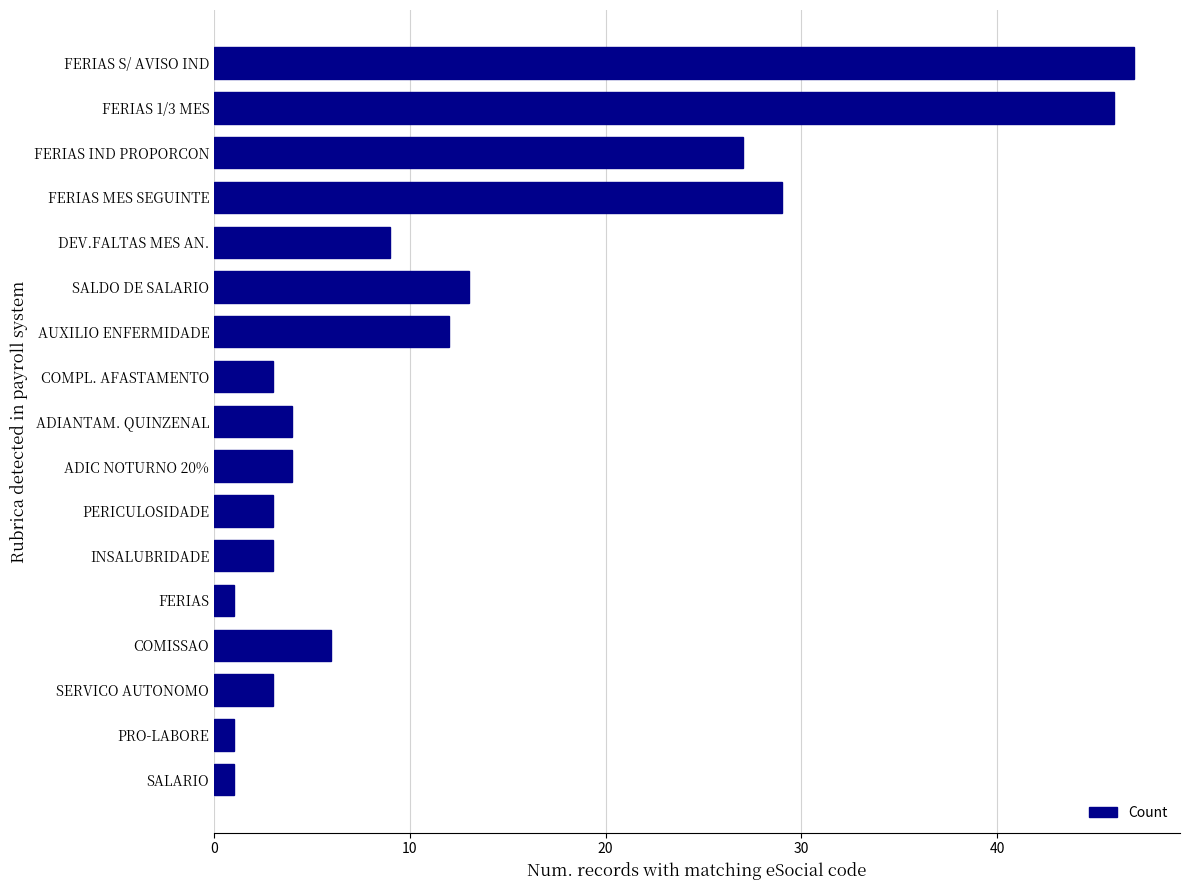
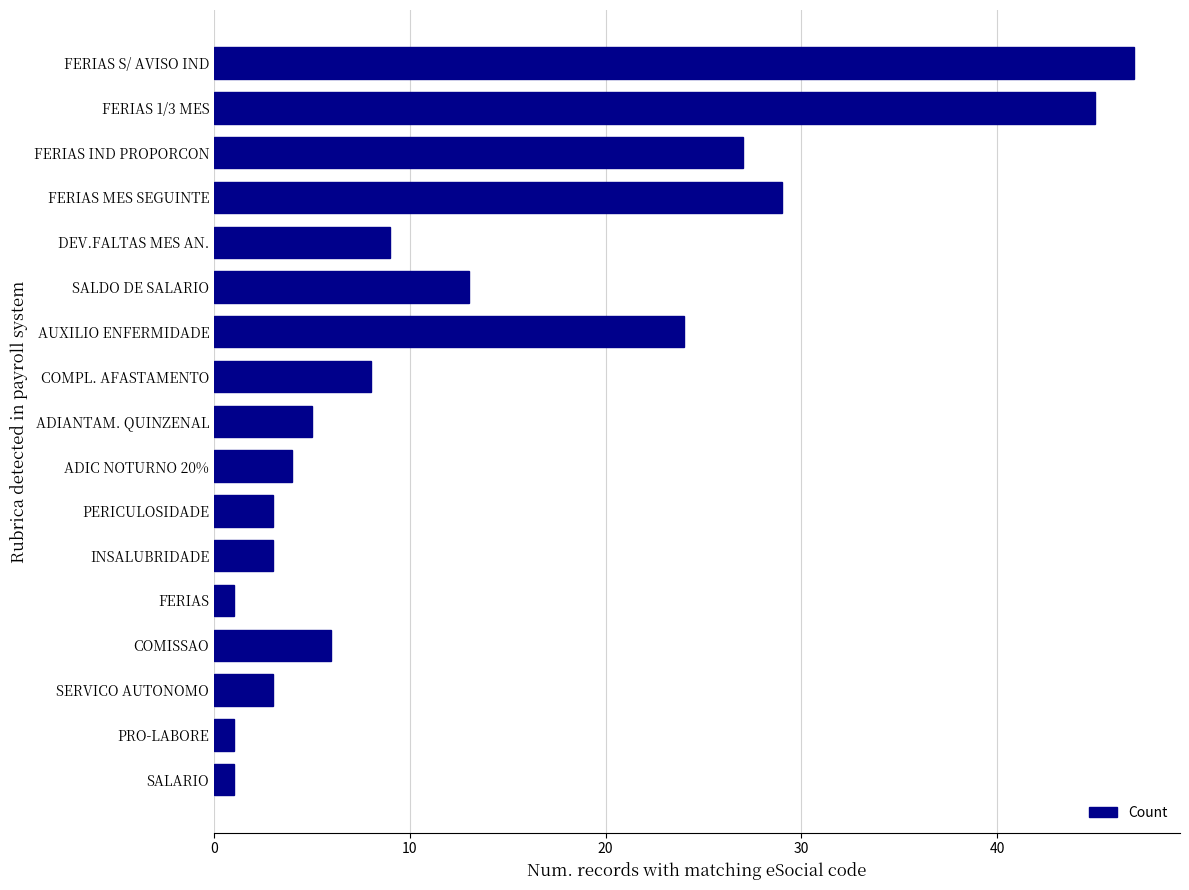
  {
    "FERIAS S/ AVISO IND": 47,
-   "FERIAS 1/3 MES": 46,
+   "FERIAS 1/3 MES": 45,
    "FERIAS IND PROPORCON": 27,
    "FERIAS MES SEGUINTE": 29,
    "DEV.FALTAS MES AN.": 9,
    "SALDO DE SALARIO": 13,
-   "AUXILIO ENFERMIDADE": 12,
-   "COMPL. AFASTAMENTO": 3,
-   "ADIANTAM. QUINZENAL": 4,
+   "AUXILIO ENFERMIDADE": 24,
+   "COMPL. AFASTAMENTO": 8,
+   "ADIANTAM. QUINZENAL": 5,
    "ADIC NOTURNO 20%": 4,
    "PERICULOSIDADE": 3,
    "INSALUBRIDADE": 3,
    "FERIAS": 1,
    "COMISSAO": 6,
    "SERVICO AUTONOMO": 3,
    "PRO-LABORE": 1,
    "SALARIO": 1
  }
